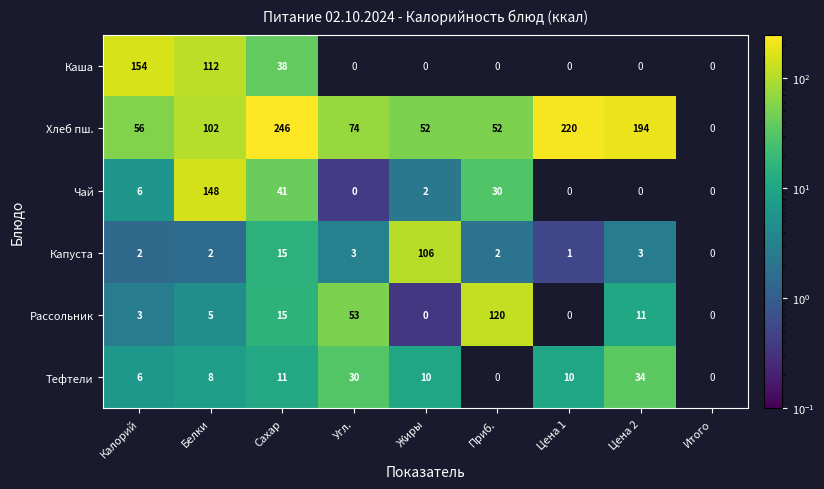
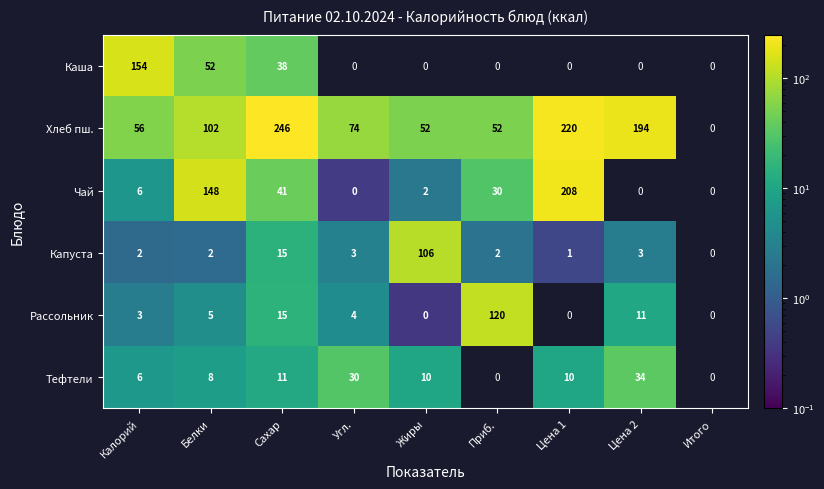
  {
    "Каша": {
      "Калорий": 154,
-     "Белки": 112,
+     "Белки": 52,
      "Сахар": 38,
      "Угл.": 0,
      "Жиры": 0,
      "Приб.": 0,
      "Цена 1": 0,
      "Цена 2": 0,
      "Итого": 0
    },
    "Хлеб пш.": {
      "Калорий": 56,
      "Белки": 102,
      "Сахар": 246,
      "Угл.": 74,
      "Жиры": 52,
      "Приб.": 52,
      "Цена 1": 220,
      "Цена 2": 194,
      "Итого": 0
    },
    "Чай": {
      "Калорий": 6,
      "Белки": 148,
      "Сахар": 41,
      "Угл.": 0,
      "Жиры": 2,
      "Приб.": 30,
-     "Цена 1": 0,
+     "Цена 1": 208,
      "Цена 2": 0,
      "Итого": 0
    },
    "Капуста": {
      "Калорий": 2,
      "Белки": 2,
      "Сахар": 15,
      "Угл.": 3,
      "Жиры": 106,
      "Приб.": 2,
      "Цена 1": 1,
      "Цена 2": 3,
      "Итого": 0
    },
    "Рассольник": {
      "Калорий": 3,
      "Белки": 5,
      "Сахар": 15,
-     "Угл.": 53,
+     "Угл.": 4,
      "Жиры": 0,
      "Приб.": 120,
      "Цена 1": 0,
      "Цена 2": 11,
      "Итого": 0
    },
    "Тефтели": {
      "Калорий": 6,
      "Белки": 8,
      "Сахар": 11,
      "Угл.": 30,
      "Жиры": 10,
      "Приб.": 0,
      "Цена 1": 10,
      "Цена 2": 34,
      "Итого": 0
    }
  }
